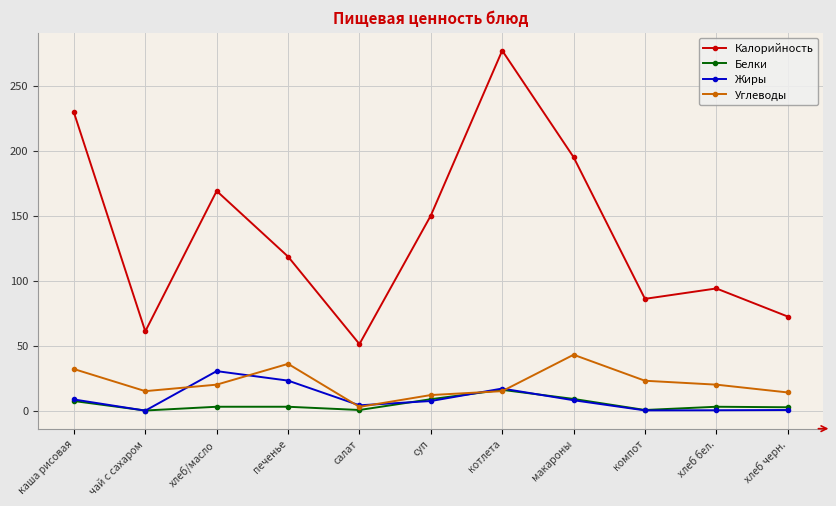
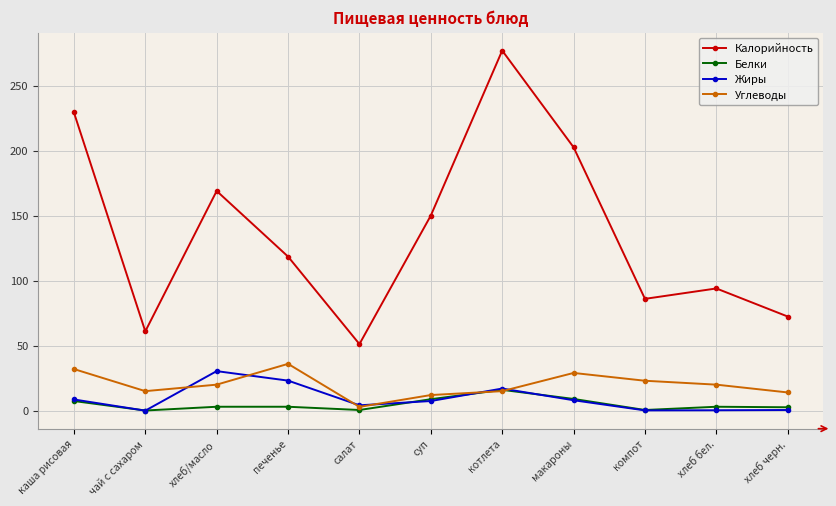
  {
    "Калорийность": {
      "каша рисовая": 229,
      "чай с сахаром": 61,
      "хлеб/масло": 169,
      "печенье": 119,
      "салат": 51,
      "суп": 150,
      "котлета": 277,
-     "макароны": 195,
+     "макароны": 203,
      "компот": 86,
      "хлеб бел.": 94,
      "хлеб черн.": 72
    },
    "Белки": {
      "хлеб/масло": 3,
      "печенье": 3,
      "салат": 1,
      "хлеб бел.": 3,
      "хлеб черн.": 3
    },
    "Жиры": {
      "хлеб/масло": 30,
      "печенье": 23,
      "хлеб бел.": 0,
      "хлеб черн.": 1
    },
    "Углеводы": {
      "каша рисовая": 32,
      "чай с сахаром": 15,
      "хлеб/масло": 20,
      "печенье": 36,
      "суп": 12,
-     "макароны": 43,
+     "макароны": 29,
      "компот": 23,
      "хлеб бел.": 20,
      "хлеб черн.": 14
    }
  }
